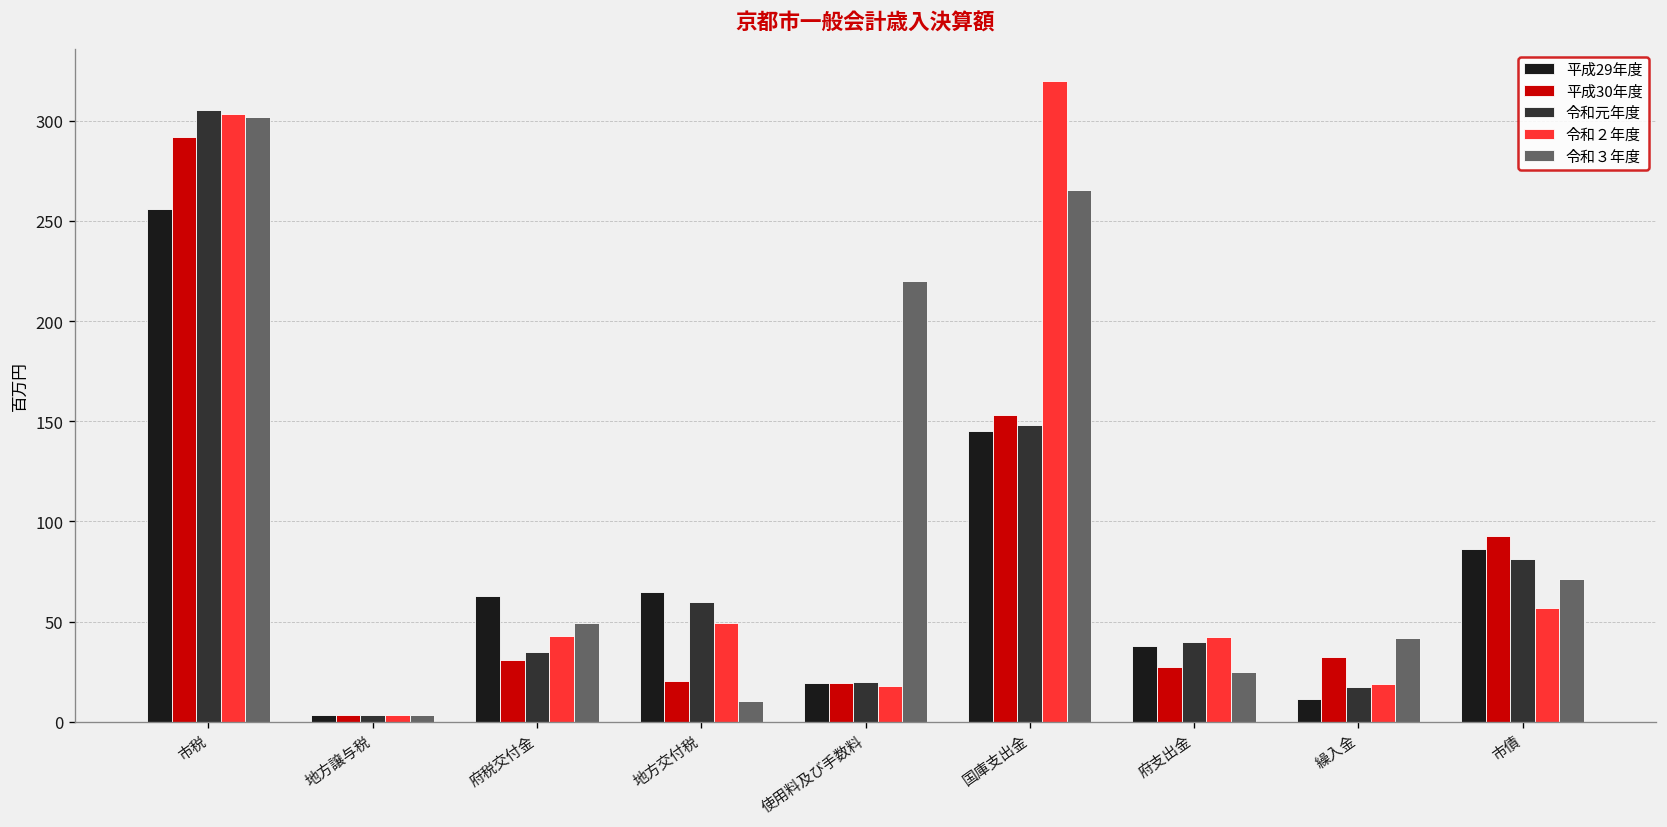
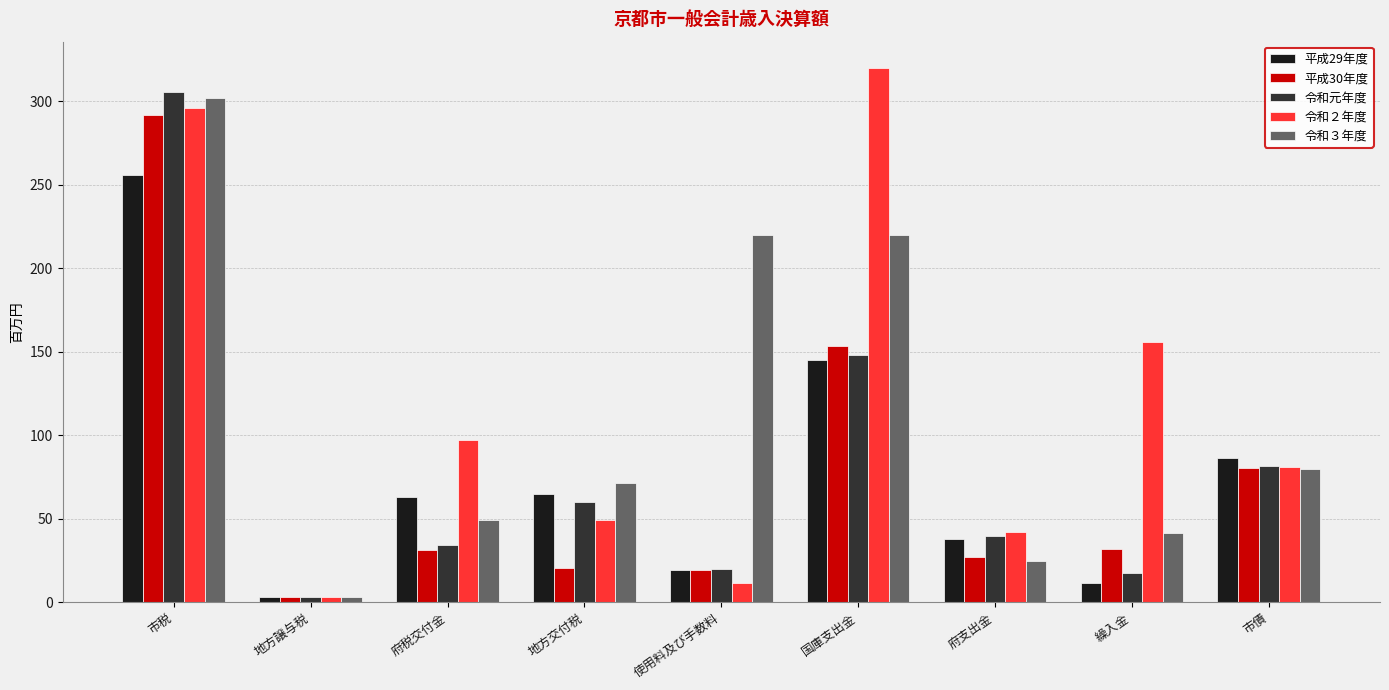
  {
    "平成30年度": {
      "市税": 292,
      "地方譲与税": 3,
      "府税交付金": 31,
      "地方交付税": 20,
      "使用料及び手数料": 19,
      "国庫支出金": 153,
      "府支出金": 27,
      "繰入金": 32,
-     "市債": 93
+     "市債": 81
    },
    "令和２年度": {
-     "市税": 303,
+     "市税": 296,
      "地方譲与税": 3,
-     "府税交付金": 43,
+     "府税交付金": 97,
      "地方交付税": 50,
-     "使用料及び手数料": 18,
+     "使用料及び手数料": 11,
      "国庫支出金": 320,
      "府支出金": 42,
-     "繰入金": 19,
-     "市債": 57
+     "繰入金": 156,
+     "市債": 81
    },
    "令和３年度": {
      "市税": 302,
      "地方譲与税": 3,
      "府税交付金": 49,
-     "地方交付税": 10,
+     "地方交付税": 72,
      "使用料及び手数料": 220,
-     "国庫支出金": 266,
+     "国庫支出金": 220,
      "府支出金": 25,
      "繰入金": 42,
-     "市債": 71
+     "市債": 80
    }
  }
